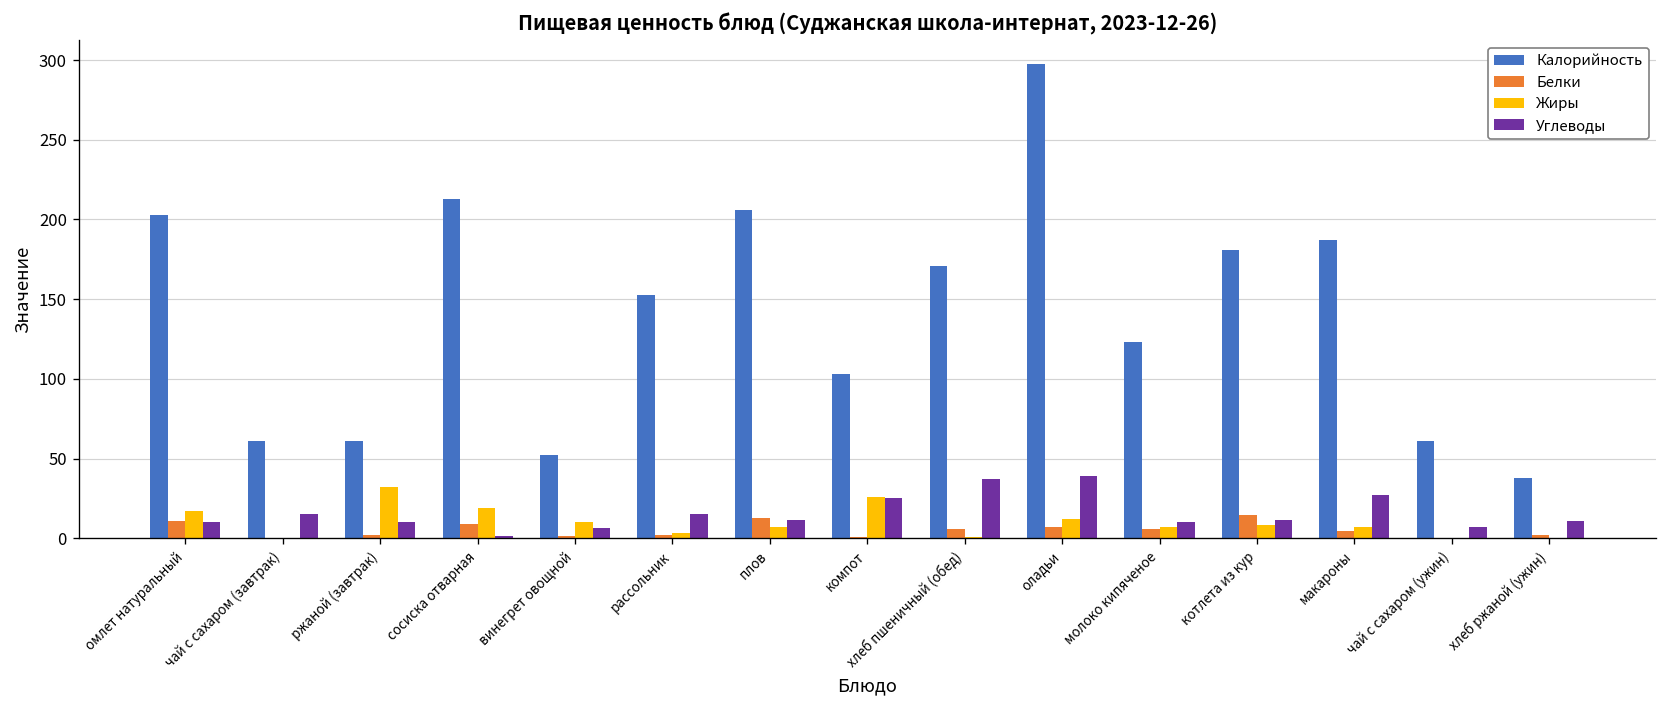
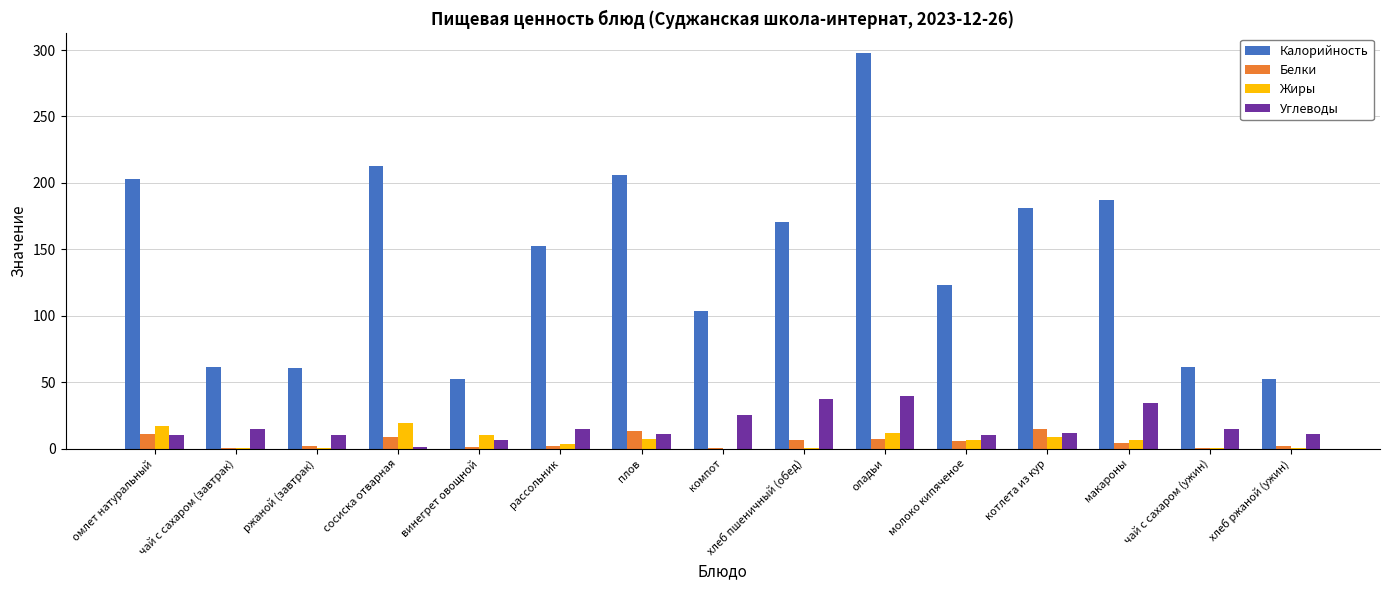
  {
    "Калорийность": {
      "омлет натуральный": 203,
      "чай с сахаром (завтрак)": 61,
      "ржаной (завтрак)": 61,
      "сосиска отварная": 213,
      "винегрет овощной": 52,
      "рассольник": 152,
      "плов": 206,
      "компот": 103,
      "хлеб пшеничный (обед)": 171,
      "оладьи": 298,
      "молоко кипяченое": 123,
      "котлета из кур": 181,
      "макароны": 187,
      "чай с сахаром (ужин)": 61,
-     "хлеб ржаной (ужин)": 38
+     "хлеб ржаной (ужин)": 52
    },
    "Белки": {
      "омлет натуральный": 11,
      "ржаной (завтрак)": 2,
      "сосиска отварная": 9,
      "рассольник": 2,
      "плов": 13,
      "хлеб пшеничный (обед)": 6,
      "оладьи": 7,
      "молоко кипяченое": 6,
      "котлета из кур": 15,
      "макароны": 5,
      "хлеб ржаной (ужин)": 2
    },
    "Жиры": {
      "омлет натуральный": 17,
-     "ржаной (завтрак)": 32,
+     "ржаной (завтрак)": 0,
      "сосиска отварная": 19,
      "винегрет овощной": 10,
      "рассольник": 4,
      "плов": 7,
-     "компот": 26,
+     "компот": 0,
      "оладьи": 12,
      "молоко кипяченое": 7,
      "котлета из кур": 8,
      "макароны": 7
    },
    "Углеводы": {
      "омлет натуральный": 10,
      "чай с сахаром (завтрак)": 15,
      "ржаной (завтрак)": 10,
      "винегрет овощной": 7,
      "рассольник": 15,
      "плов": 11,
      "компот": 25,
      "хлеб пшеничный (обед)": 37,
      "оладьи": 39,
      "молоко кипяченое": 10,
      "котлета из кур": 12,
-     "макароны": 27,
-     "чай с сахаром (ужин)": 7,
+     "макароны": 34,
+     "чай с сахаром (ужин)": 15,
      "хлеб ржаной (ужин)": 11
    }
  }
